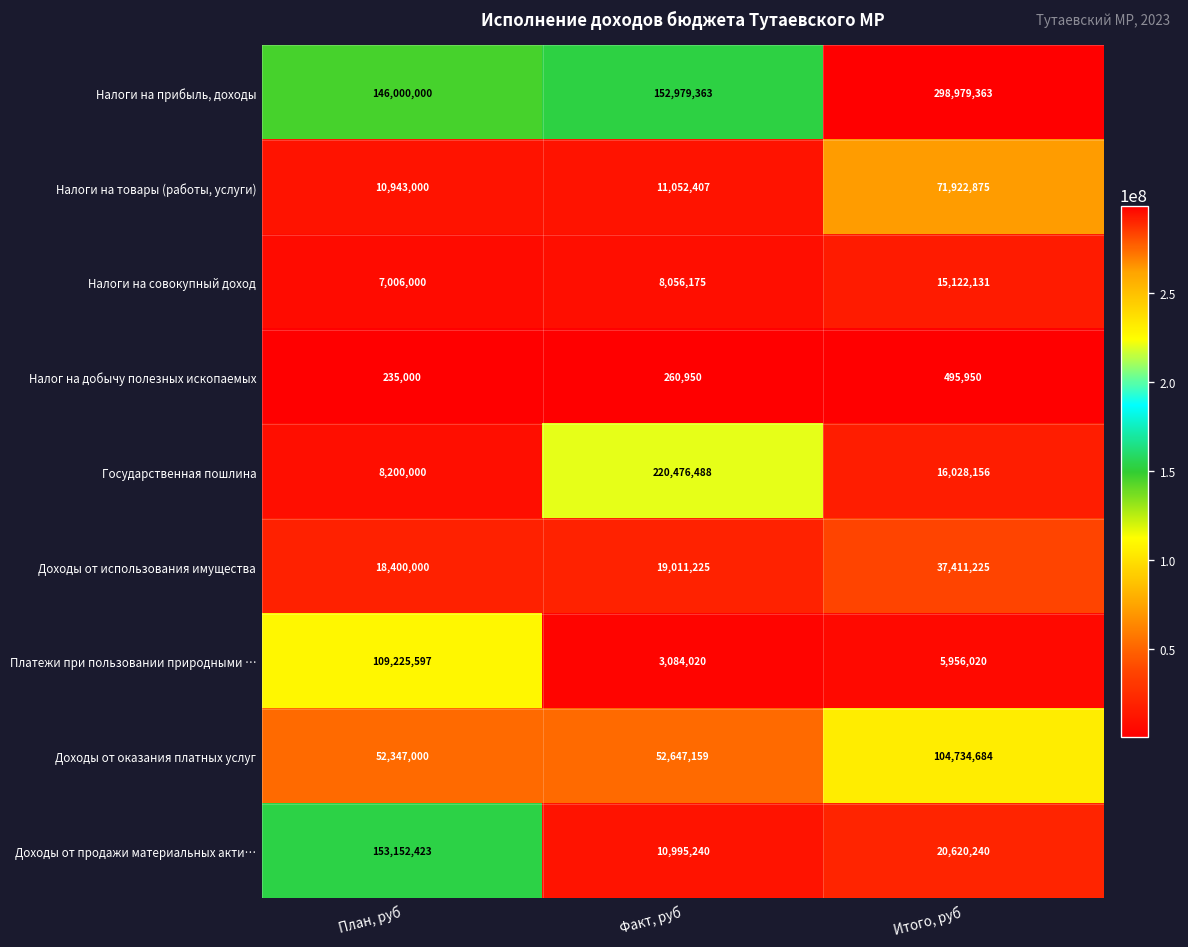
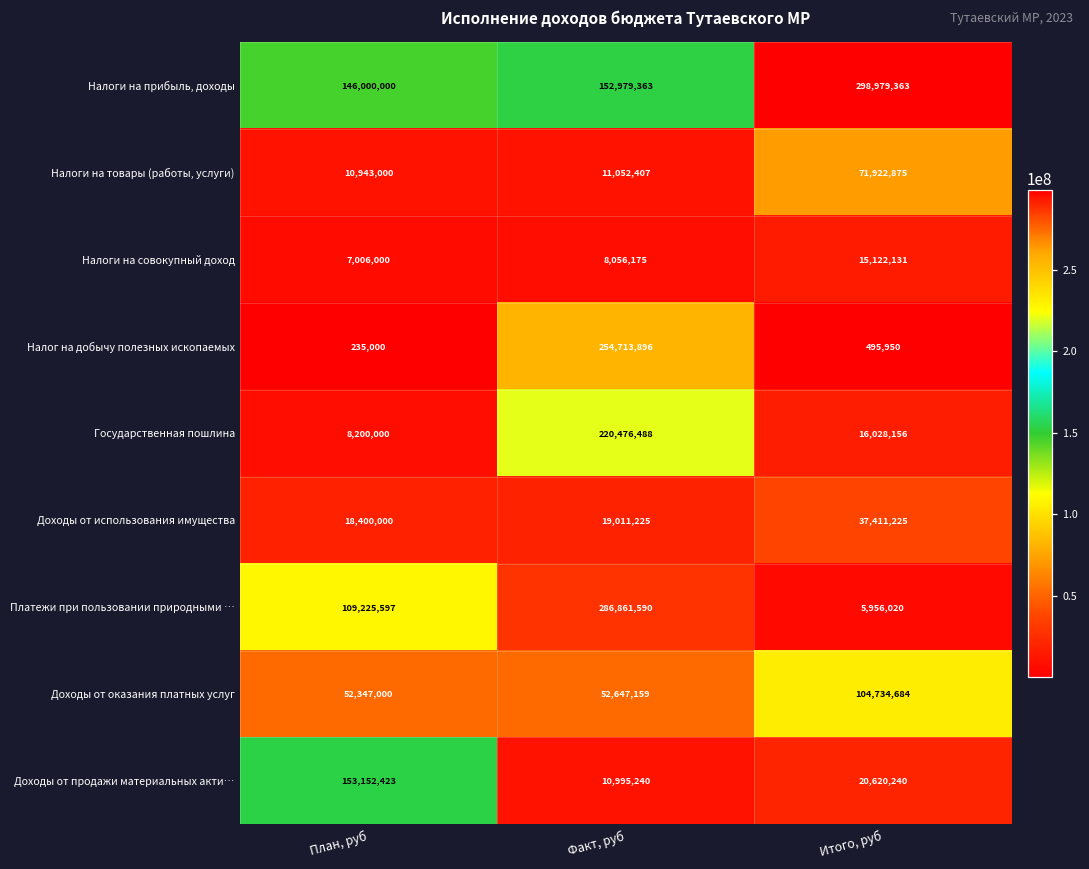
  {
    "Налоги на прибыль, доходы": {
      "План, руб": "146,000,000",
      "Факт, руб": "152,979,363",
      "Итого, руб": "298,979,363"
    },
    "Налоги на товары (работы, услуги)": {
      "План, руб": "10,943,000",
      "Факт, руб": "11,052,407",
      "Итого, руб": "71,922,875"
    },
    "Налоги на совокупный доход": {
      "План, руб": "7,006,000",
      "Факт, руб": "8,056,175",
      "Итого, руб": "15,122,131"
    },
    "Налог на добычу полезных ископаемых": {
      "План, руб": "235,000",
-     "Факт, руб": "260,950",
+     "Факт, руб": "254,713,896",
      "Итого, руб": "495,950"
    },
    "Государственная пошлина": {
      "План, руб": "8,200,000",
      "Факт, руб": "220,476,488",
      "Итого, руб": "16,028,156"
    },
    "Доходы от использования имущества": {
      "План, руб": "18,400,000",
      "Факт, руб": "19,011,225",
      "Итого, руб": "37,411,225"
    },
    "Платежи при пользовании природными …": {
      "План, руб": "109,225,597",
-     "Факт, руб": "3,084,020",
+     "Факт, руб": "286,861,590",
      "Итого, руб": "5,956,020"
    },
    "Доходы от оказания платных услуг": {
      "План, руб": "52,347,000",
      "Факт, руб": "52,647,159",
      "Итого, руб": "104,734,684"
    },
    "Доходы от продажи материальных акти…": {
      "План, руб": "153,152,423",
      "Факт, руб": "10,995,240",
      "Итого, руб": "20,620,240"
    }
  }
